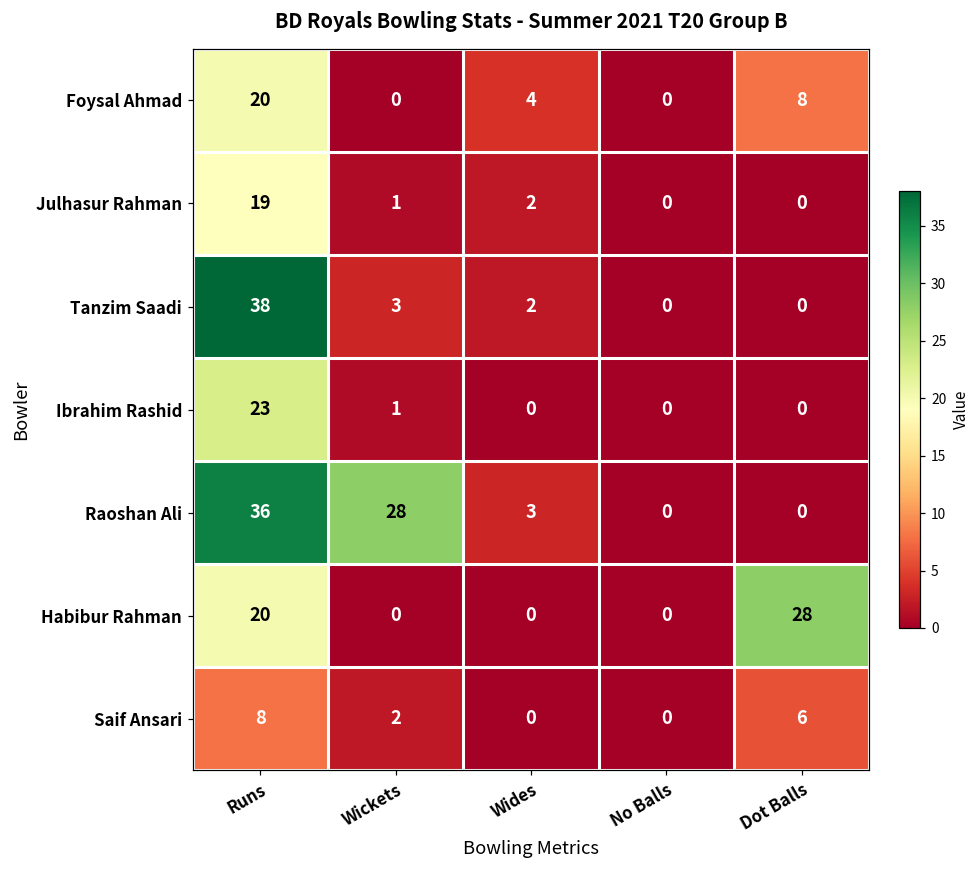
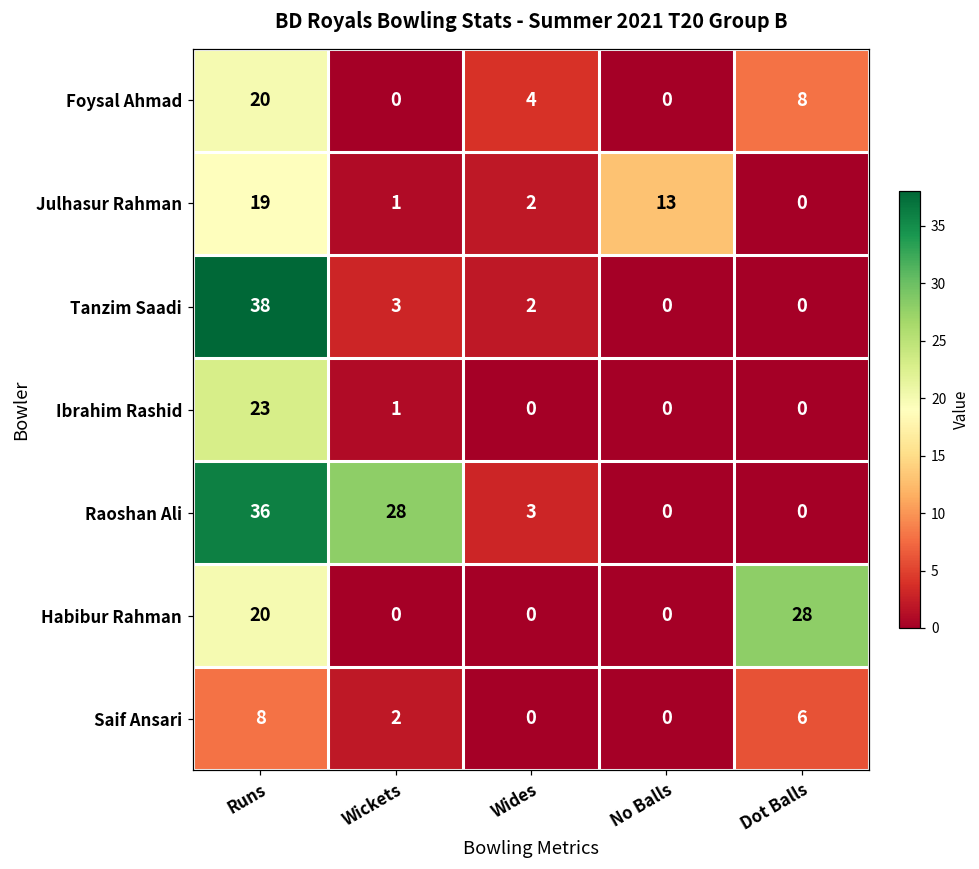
  {
    "Foysal Ahmad": {
      "Runs": 20,
      "Wickets": 0,
      "Wides": 4,
      "No Balls": 0,
      "Dot Balls": 8
    },
    "Julhasur Rahman": {
      "Runs": 19,
      "Wickets": 1,
      "Wides": 2,
-     "No Balls": 0,
+     "No Balls": 13,
      "Dot Balls": 0
    },
    "Tanzim Saadi": {
      "Runs": 38,
      "Wickets": 3,
      "Wides": 2,
      "No Balls": 0,
      "Dot Balls": 0
    },
    "Ibrahim Rashid": {
      "Runs": 23,
      "Wickets": 1,
      "Wides": 0,
      "No Balls": 0,
      "Dot Balls": 0
    },
    "Raoshan Ali": {
      "Runs": 36,
      "Wickets": 28,
      "Wides": 3,
      "No Balls": 0,
      "Dot Balls": 0
    },
    "Habibur Rahman": {
      "Runs": 20,
      "Wickets": 0,
      "Wides": 0,
      "No Balls": 0,
      "Dot Balls": 28
    },
    "Saif Ansari": {
      "Runs": 8,
      "Wickets": 2,
      "Wides": 0,
      "No Balls": 0,
      "Dot Balls": 6
    }
  }
